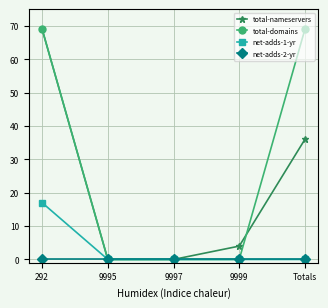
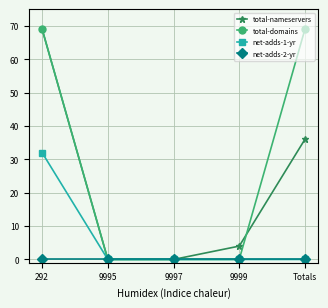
  {
    "net-adds-1-yr": {
-     "292": 17
+     "292": 32
    },
    "net-adds-2-yr": {
      "292": 0
    }
  }
